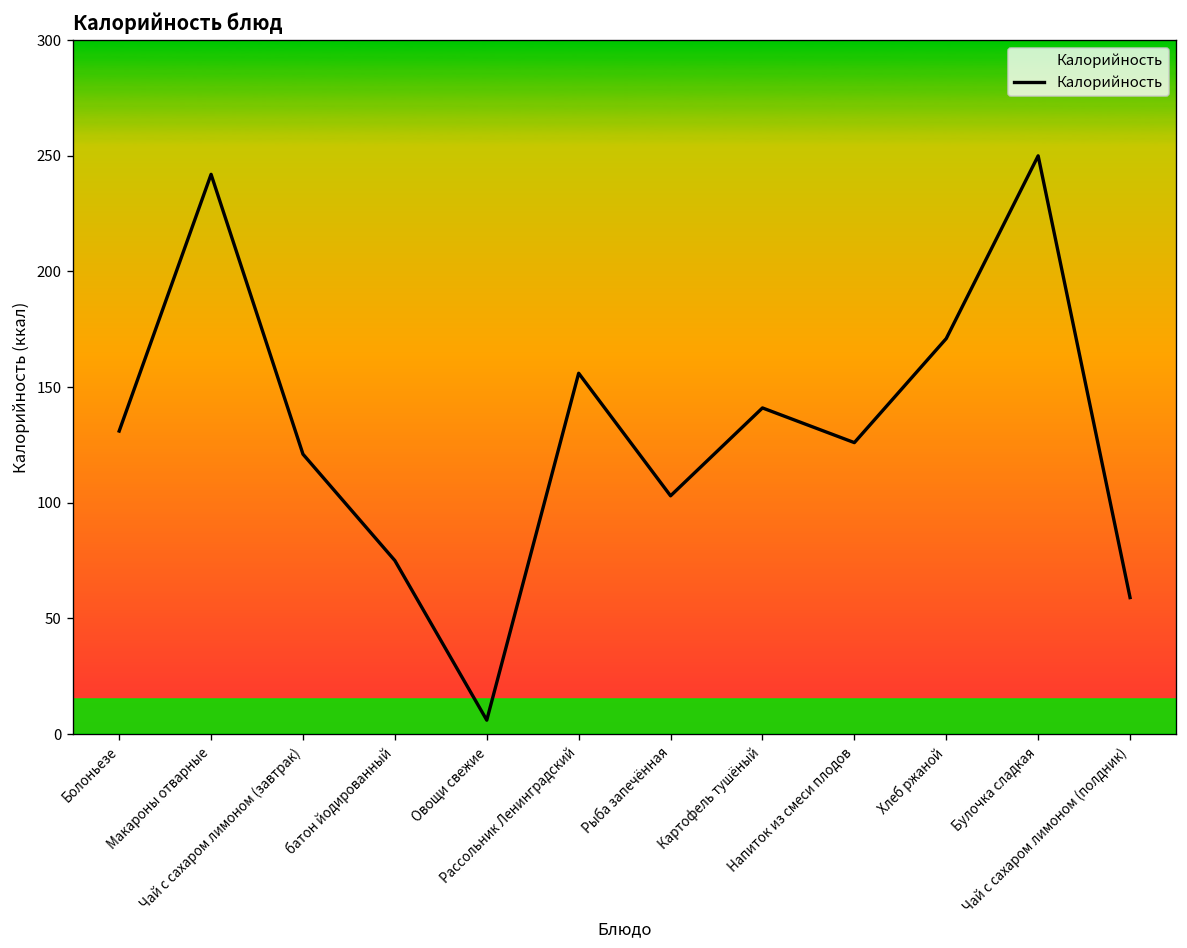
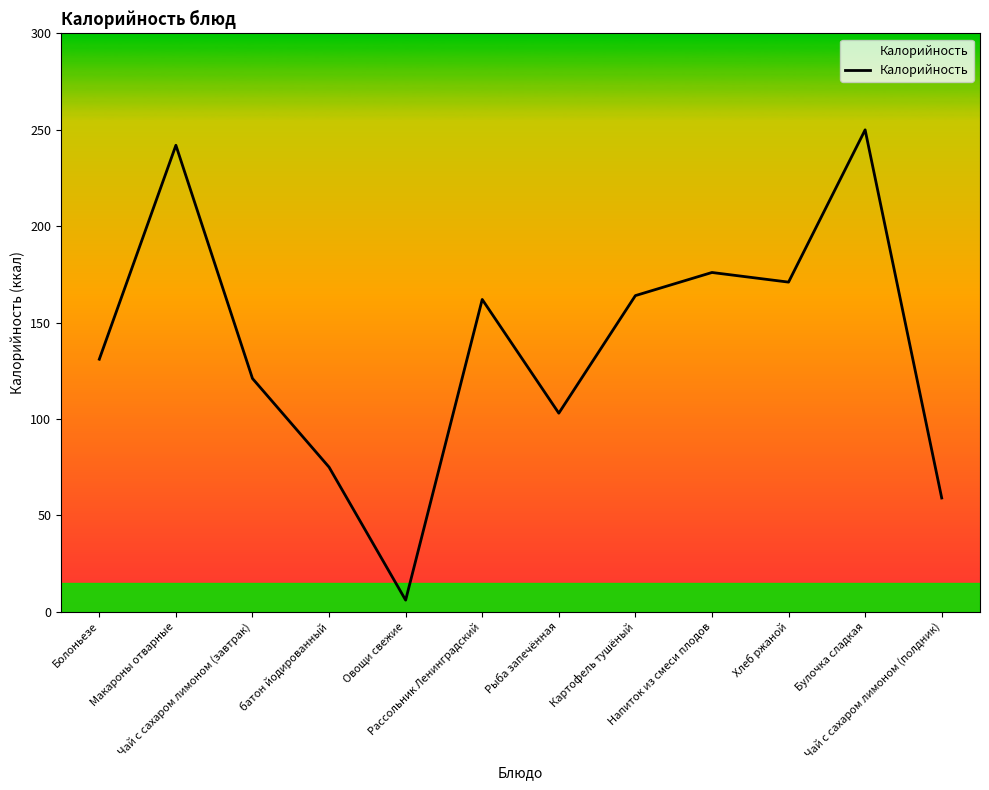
  {
    "Болоньезе": 131,
    "Макароны отварные": 242,
    "Чай с сахаром лимоном (завтрак)": 121,
    "батон йодированный": 75,
-   "Рассольник Ленинградский": 156,
+   "Рассольник Ленинградский": 162,
    "Рыба запечённая": 103,
-   "Картофель тушёный": 141,
-   "Напиток из смеси плодов": 126,
+   "Картофель тушёный": 164,
+   "Напиток из смеси плодов": 176,
    "Хлеб ржаной": 171,
    "Булочка сладкая": 250,
    "Чай с сахаром лимоном (полдник)": 59
  }
